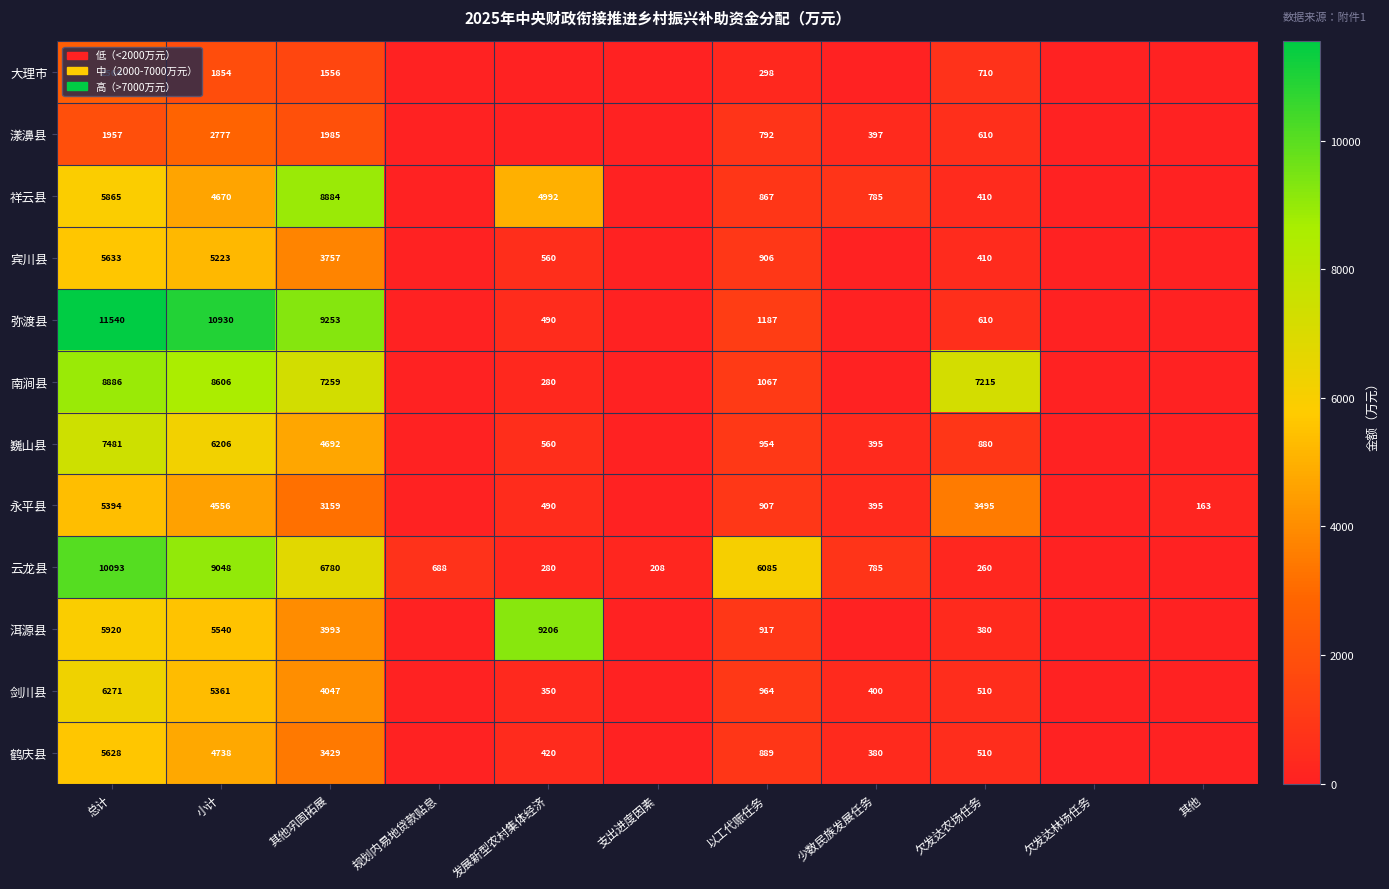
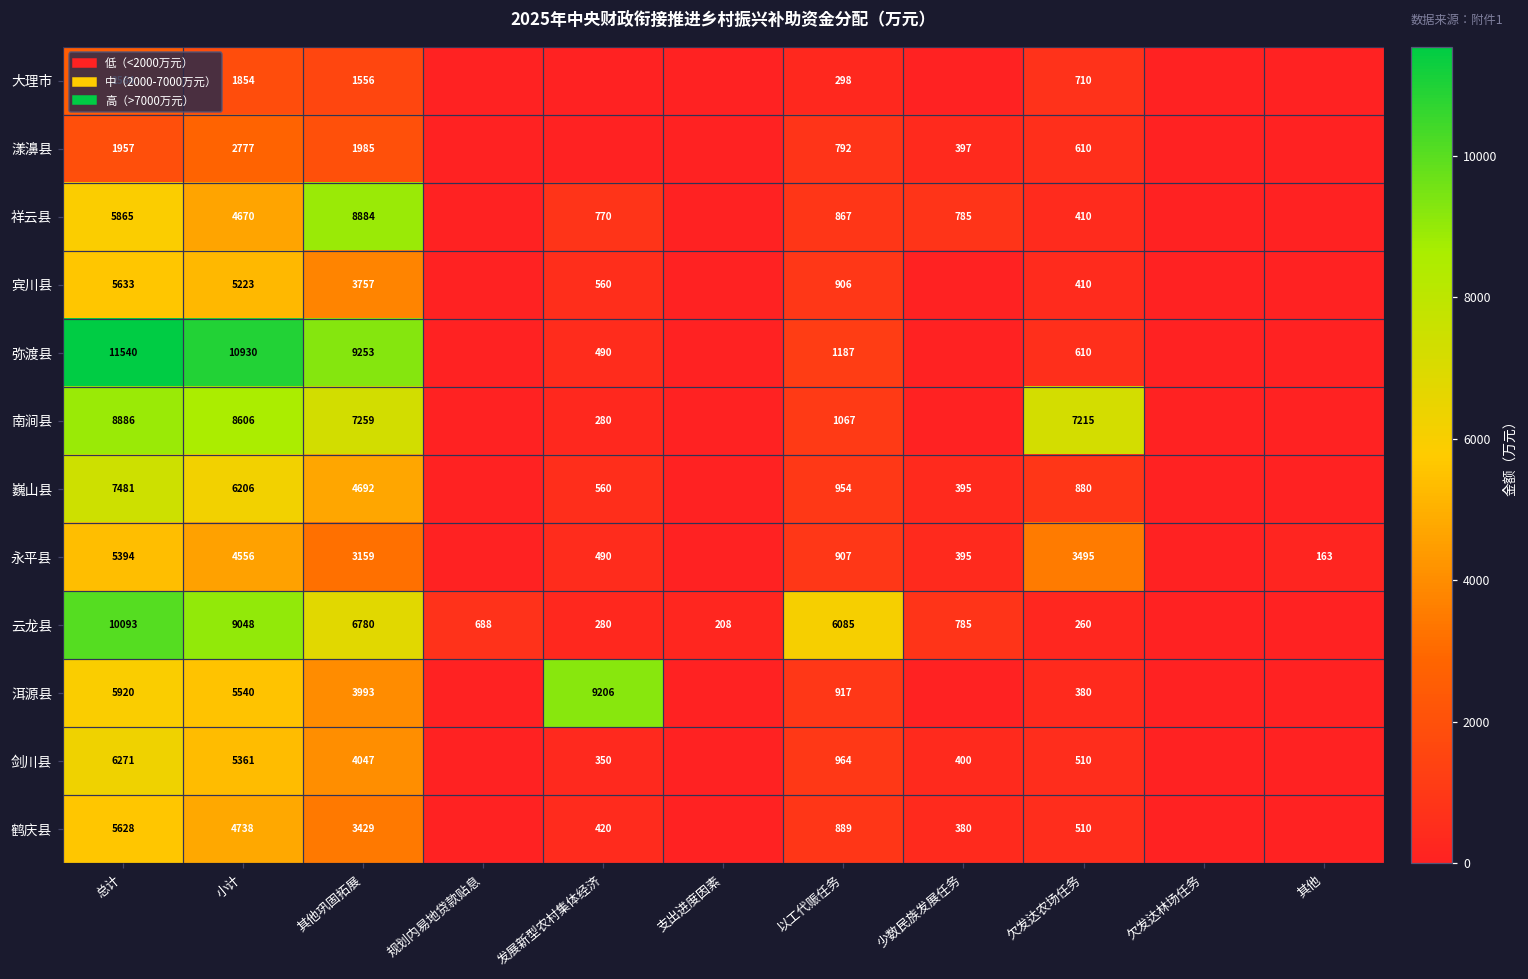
  {
    "大理市": {
      "小计": 1854,
      "其他巩固拓展": 1556,
      "以工代赈任务": 298,
      "欠发达农场任务": 710
    },
    "漾濞县": {
      "总计": 1957,
      "小计": 2777,
      "其他巩固拓展": 1985,
      "以工代赈任务": 792,
      "少数民族发展任务": 397,
      "欠发达农场任务": 610
    },
    "祥云县": {
      "总计": 5865,
      "小计": 4670,
      "其他巩固拓展": 8884,
-     "发展新型农村集体经济": 4992,
+     "发展新型农村集体经济": 770,
      "以工代赈任务": 867,
      "少数民族发展任务": 785,
      "欠发达农场任务": 410
    },
    "宾川县": {
      "总计": 5633,
      "小计": 5223,
      "其他巩固拓展": 3757,
      "发展新型农村集体经济": 560,
      "以工代赈任务": 906,
      "欠发达农场任务": 410
    },
    "弥渡县": {
      "总计": 11540,
      "小计": 10930,
      "其他巩固拓展": 9253,
      "发展新型农村集体经济": 490,
      "以工代赈任务": 1187,
      "欠发达农场任务": 610
    },
    "南涧县": {
      "总计": 8886,
      "小计": 8606,
      "其他巩固拓展": 7259,
      "发展新型农村集体经济": 280,
      "以工代赈任务": 1067,
      "欠发达农场任务": 7215
    },
    "巍山县": {
      "总计": 7481,
      "小计": 6206,
      "其他巩固拓展": 4692,
      "发展新型农村集体经济": 560,
      "以工代赈任务": 954,
      "少数民族发展任务": 395,
      "欠发达农场任务": 880
    },
    "永平县": {
      "总计": 5394,
      "小计": 4556,
      "其他巩固拓展": 3159,
      "发展新型农村集体经济": 490,
      "以工代赈任务": 907,
      "少数民族发展任务": 395,
      "欠发达农场任务": 3495,
      "其他": 163
    },
    "云龙县": {
      "总计": 10093,
      "小计": 9048,
      "其他巩固拓展": 6780,
      "规划内易地贷款贴息": 688,
      "发展新型农村集体经济": 280,
      "支出进度因素": 208,
      "以工代赈任务": 6085,
      "少数民族发展任务": 785,
      "欠发达农场任务": 260
    },
    "洱源县": {
      "总计": 5920,
      "小计": 5540,
      "其他巩固拓展": 3993,
      "发展新型农村集体经济": 9206,
      "以工代赈任务": 917,
      "欠发达农场任务": 380
    },
    "剑川县": {
      "总计": 6271,
      "小计": 5361,
      "其他巩固拓展": 4047,
      "发展新型农村集体经济": 350,
      "以工代赈任务": 964,
      "少数民族发展任务": 400,
      "欠发达农场任务": 510
    },
    "鹤庆县": {
      "总计": 5628,
      "小计": 4738,
      "其他巩固拓展": 3429,
      "发展新型农村集体经济": 420,
      "以工代赈任务": 889,
      "少数民族发展任务": 380,
      "欠发达农场任务": 510
    }
  }
